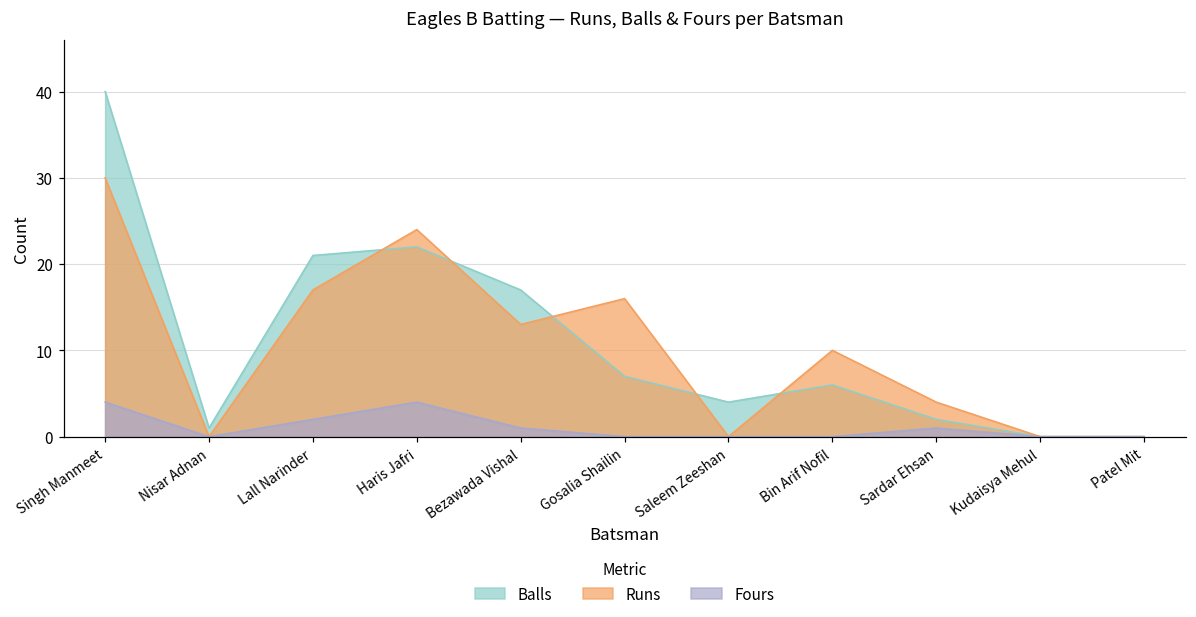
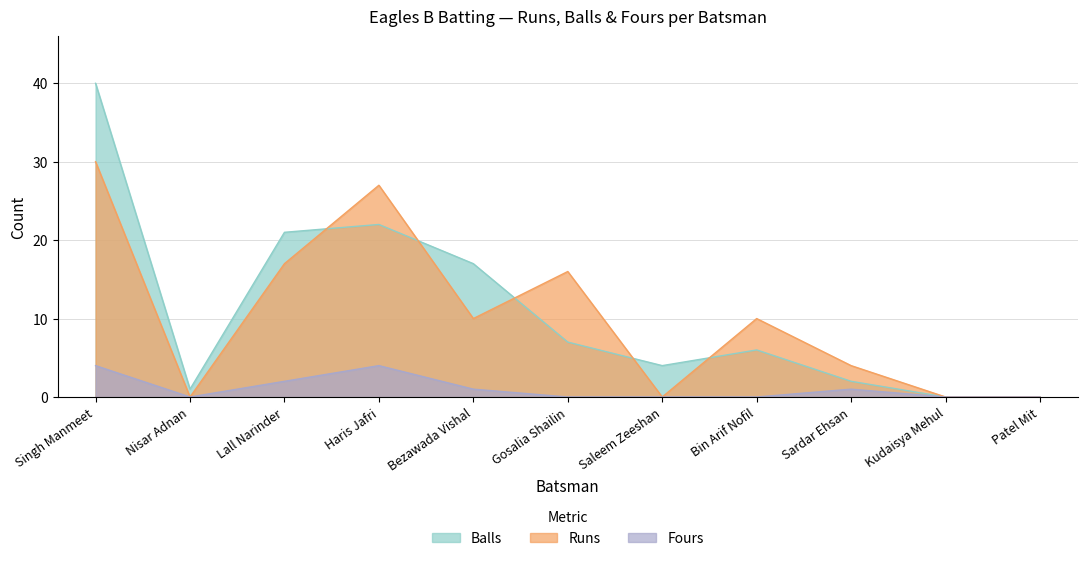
  {
    "Runs": {
      "Singh Manmeet": 30,
      "Lall Narinder": 17,
-     "Haris Jafri": 24,
-     "Bezawada Vishal": 13,
+     "Haris Jafri": 27,
+     "Bezawada Vishal": 10,
      "Gosalia Shailin": 16,
      "Bin Arif Nofil": 10,
      "Sardar Ehsan": 4
    }
  }
